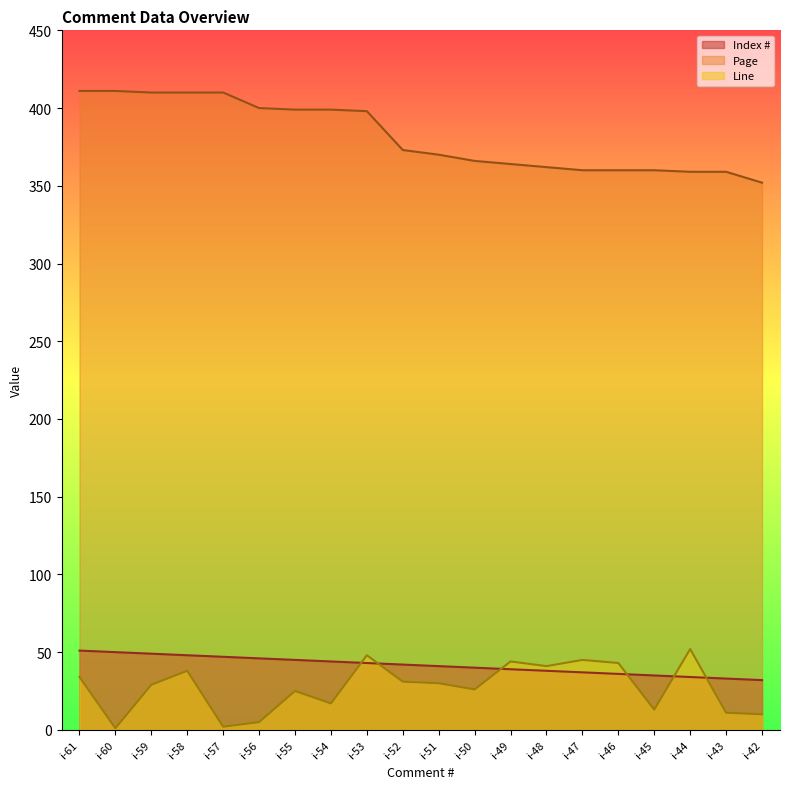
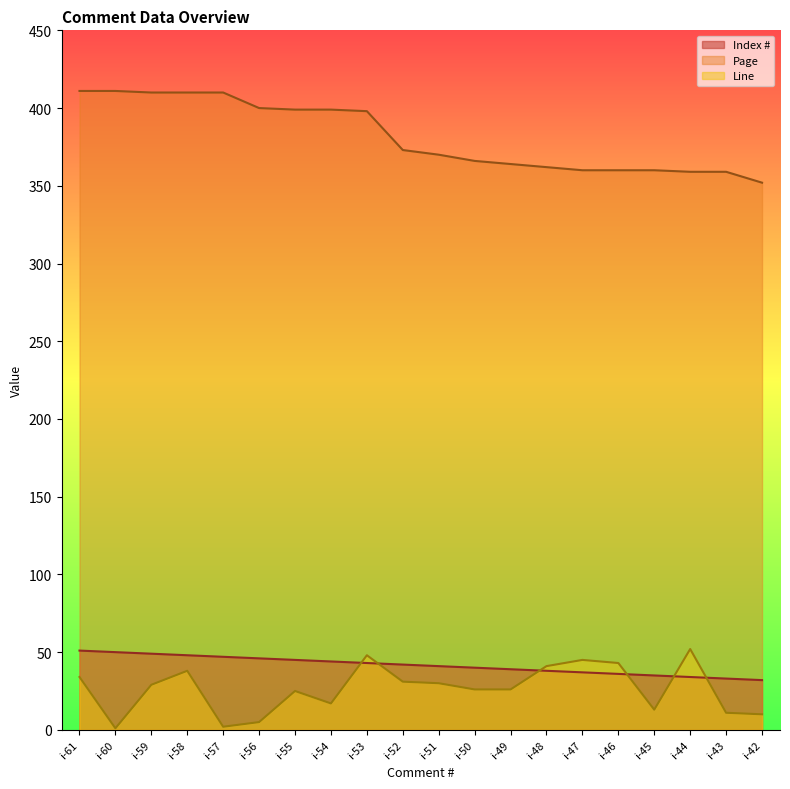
  {
    "Line": {
      "i-61": 34,
      "i-60": 1,
      "i-59": 29,
      "i-58": 38,
      "i-57": 2,
      "i-56": 5,
      "i-55": 25,
      "i-54": 17,
      "i-53": 48,
      "i-52": 31,
      "i-51": 30,
      "i-50": 26,
-     "i-49": 44,
+     "i-49": 26,
      "i-48": 41,
      "i-47": 45,
      "i-46": 43,
      "i-45": 13,
      "i-44": 52,
      "i-43": 11,
      "i-42": 10
    }
  }
